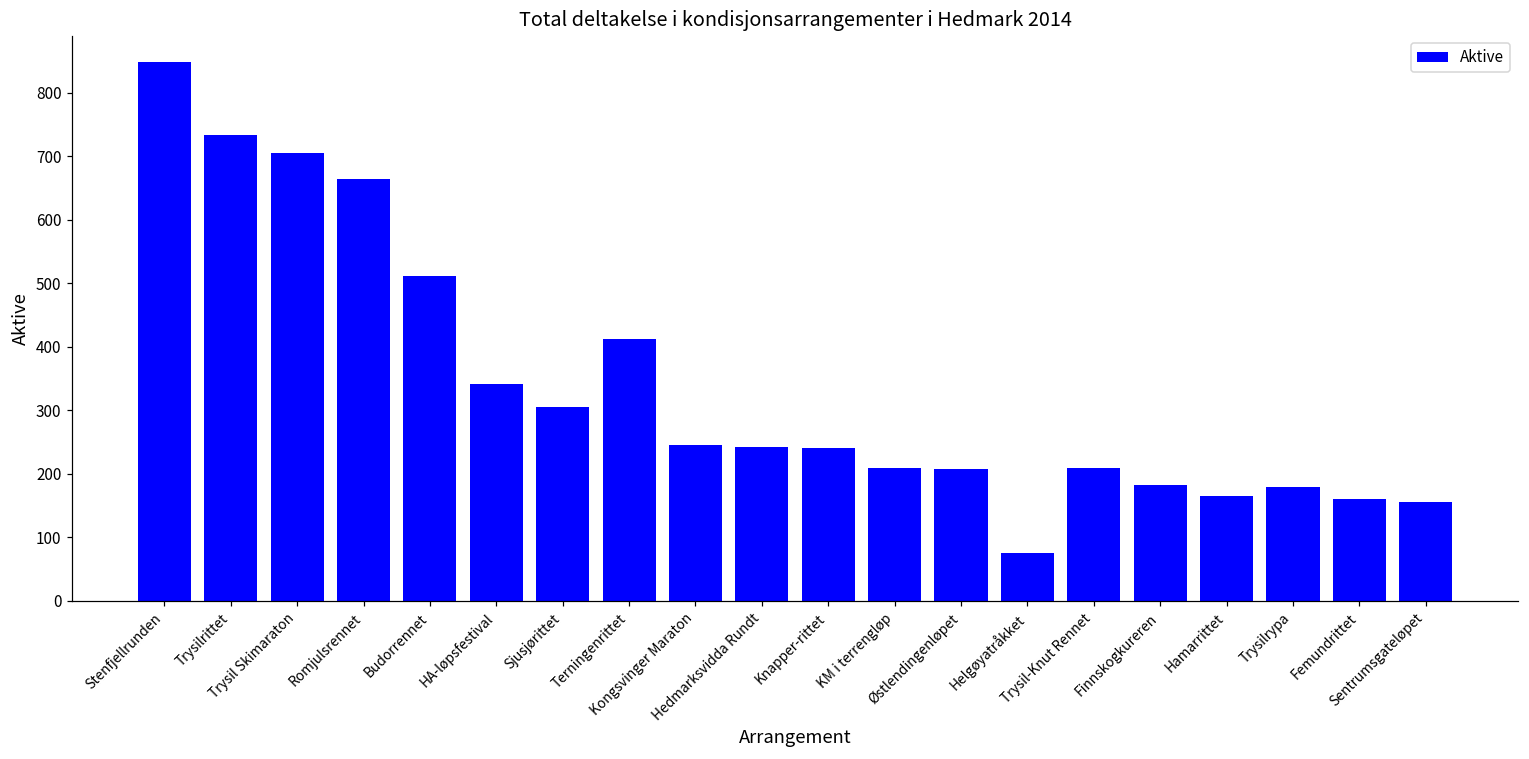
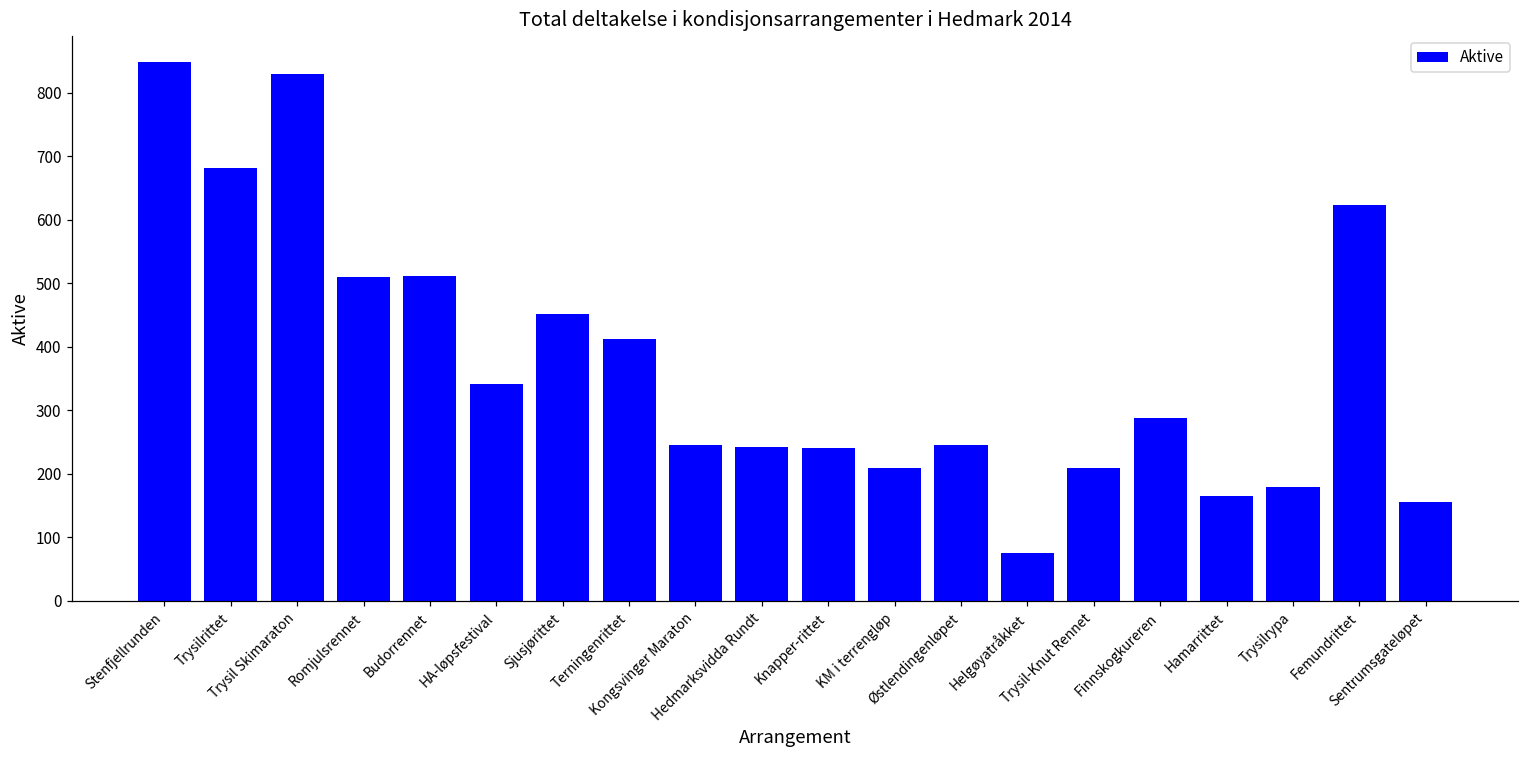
  {
    "Stenfjellrunden": 850,
-   "Trysilrittet": 730,
-   "Trysil Skimaraton": 710,
-   "Romjulsrennet": 660,
+   "Trysilrittet": 680,
+   "Trysil Skimaraton": 830,
+   "Romjulsrennet": 510,
    "Budorrennet": 510,
    "HA-løpsfestival": 340,
-   "Sjusjørittet": 310,
+   "Sjusjørittet": 450,
    "Terningenrittet": 410,
    "Kongsvinger Maraton": 250,
    "Hedmarksvidda Rundt": 240,
    "Knapper-rittet": 240,
    "KM i terrengløp": 210,
-   "Østlendingenløpet": 210,
+   "Østlendingenløpet": 250,
    "Helgøyatråkket": 80,
    "Trysil-Knut Rennet": 210,
-   "Finnskogkureren": 180,
+   "Finnskogkureren": 290,
    "Hamarrittet": 170,
    "Trysilrypa": 180,
-   "Femundrittet": 160,
+   "Femundrittet": 620,
    "Sentrumsgateløpet": 160
  }
